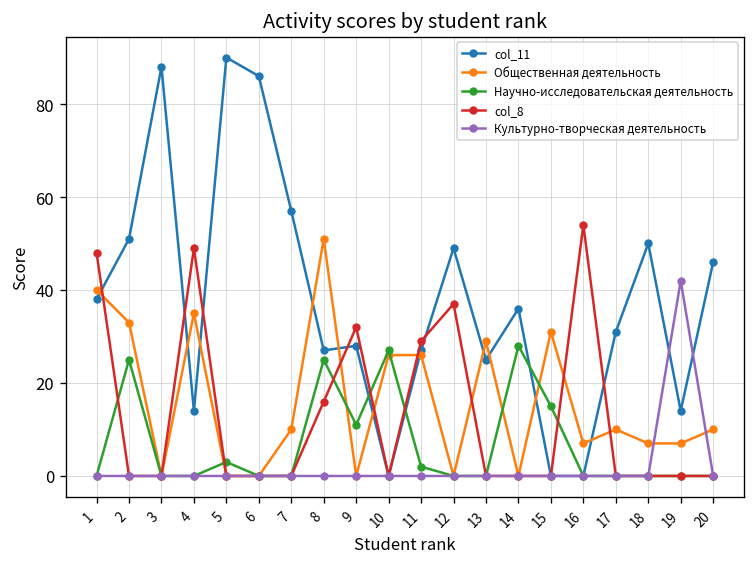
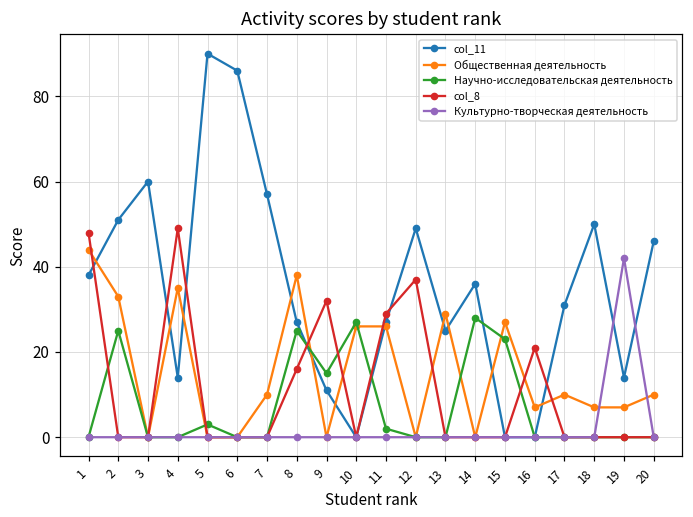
  {
    "col_11": {
      "1": 38,
      "2": 51,
-     "3": 88,
+     "3": 60,
      "4": 14,
      "5": 90,
      "6": 86,
      "7": 57,
      "8": 27,
-     "9": 28,
+     "9": 11,
      "11": 27,
      "12": 49,
      "13": 25,
      "14": 36,
      "17": 31,
      "18": 50,
      "19": 14,
      "20": 46
    },
    "Общественная деятельность": {
-     "1": 40,
+     "1": 44,
      "2": 33,
      "4": 35,
      "7": 10,
-     "8": 51,
+     "8": 38,
      "10": 26,
      "11": 26,
      "13": 29,
-     "15": 31,
+     "15": 27,
      "16": 7,
      "17": 10,
      "18": 7,
      "19": 7,
      "20": 10
    },
    "Научно-исследовательская деятельность": {
      "2": 25,
      "5": 3,
      "8": 25,
-     "9": 11,
+     "9": 15,
      "10": 27,
      "11": 2,
      "14": 28,
-     "15": 15
+     "15": 23
    },
    "col_8": {
      "1": 48,
      "4": 49,
      "8": 16,
      "9": 32,
      "11": 29,
      "12": 37,
-     "16": 54
+     "16": 21
    },
    "Культурно-творческая деятельность": {
      "8": 0,
      "11": 0,
      "19": 42
    }
  }
